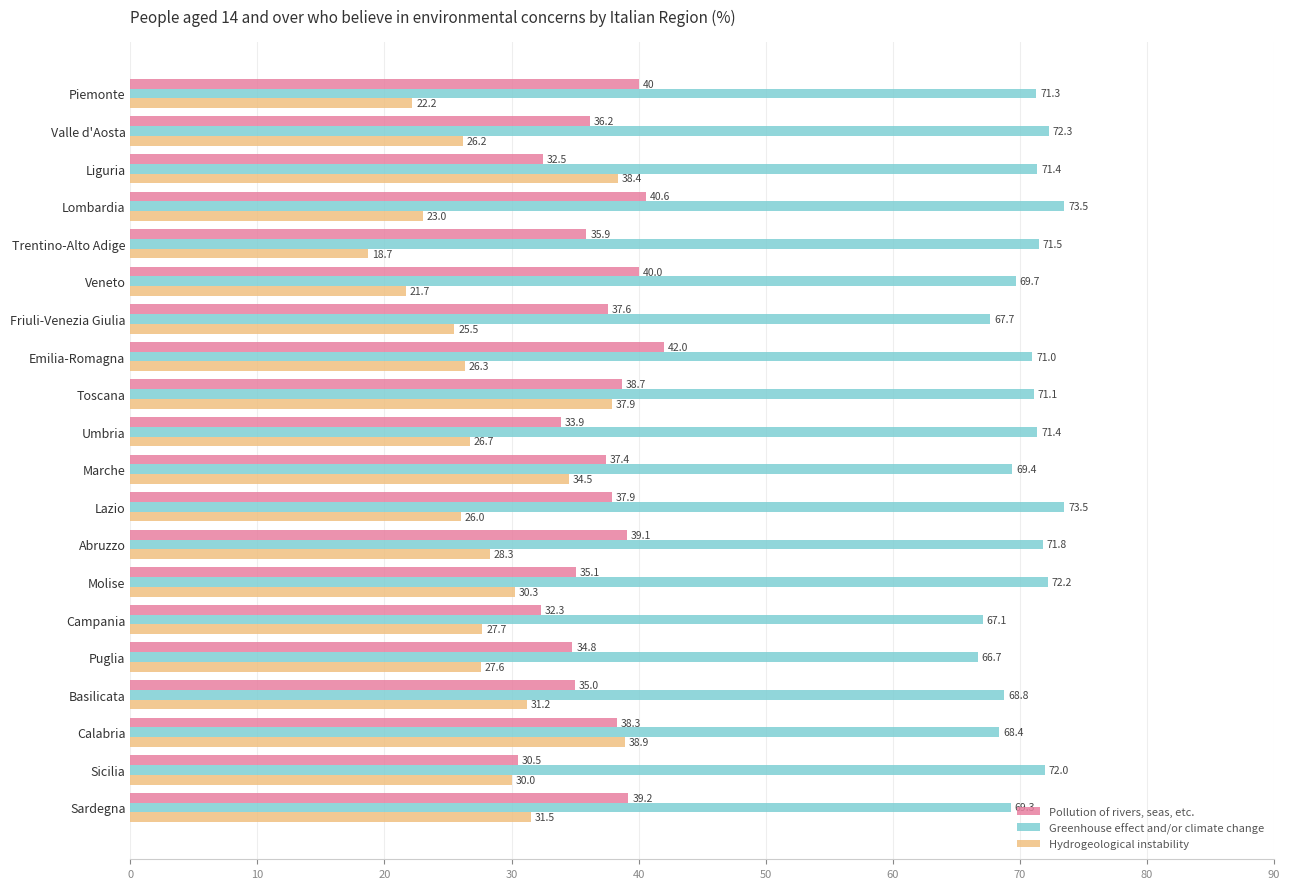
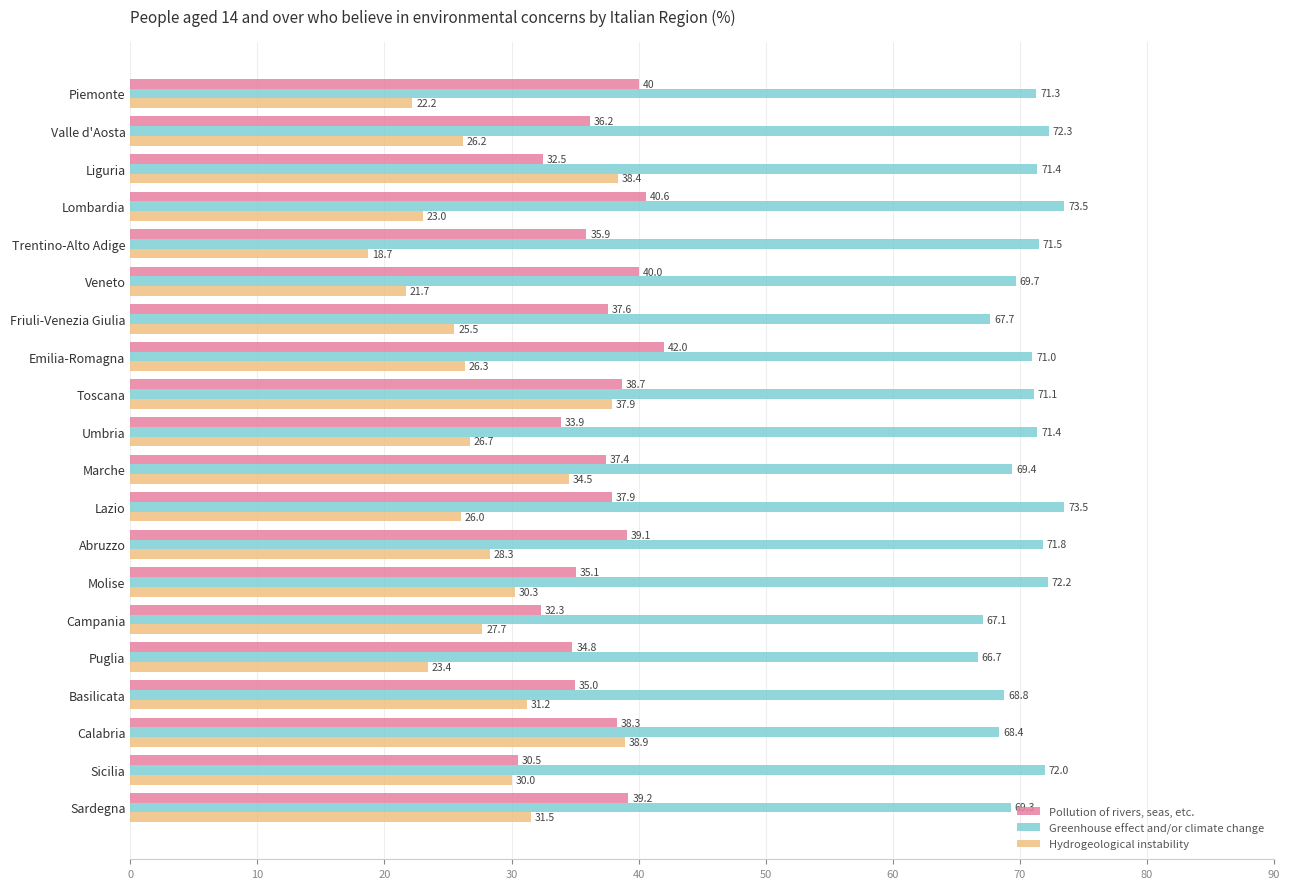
  {
    "Pollution of rivers, seas, etc.": {
      "Piemonte": 40,
      "Valle d'Aosta": 36.2,
      "Liguria": 32.5,
      "Lombardia": 40.6,
      "Trentino-Alto Adige": 35.9,
      "Veneto": 40.0,
      "Friuli-Venezia Giulia": 37.6,
      "Emilia-Romagna": 42.0,
      "Toscana": 38.7,
      "Umbria": 33.9,
      "Marche": 37.4,
      "Lazio": 37.9,
      "Abruzzo": 39.1,
      "Molise": 35.1,
      "Campania": 32.3,
      "Puglia": 34.8,
      "Basilicata": 35.0,
      "Calabria": 38.3,
      "Sicilia": 30.5,
      "Sardegna": 39.2
    },
    "Greenhouse effect and/or climate change": {
      "Piemonte": 71.3,
      "Valle d'Aosta": 72.3,
      "Liguria": 71.4,
      "Lombardia": 73.5,
      "Trentino-Alto Adige": 71.5,
      "Veneto": 69.7,
      "Friuli-Venezia Giulia": 67.7,
      "Emilia-Romagna": 71.0,
      "Toscana": 71.1,
      "Umbria": 71.4,
      "Marche": 69.4,
      "Lazio": 73.5,
      "Abruzzo": 71.8,
      "Molise": 72.2,
      "Campania": 67.1,
      "Puglia": 66.7,
      "Basilicata": 68.8,
      "Calabria": 68.4,
      "Sicilia": 72.0,
      "Sardegna": 69.3
    },
    "Hydrogeological instability": {
      "Piemonte": 22.2,
      "Valle d'Aosta": 26.2,
      "Liguria": 38.4,
      "Lombardia": 23.0,
      "Trentino-Alto Adige": 18.7,
      "Veneto": 21.7,
      "Friuli-Venezia Giulia": 25.5,
      "Emilia-Romagna": 26.3,
      "Toscana": 37.9,
      "Umbria": 26.7,
      "Marche": 34.5,
      "Lazio": 26.0,
      "Abruzzo": 28.3,
      "Molise": 30.3,
      "Campania": 27.7,
-     "Puglia": 27.6,
+     "Puglia": 23.4,
      "Basilicata": 31.2,
      "Calabria": 38.9,
      "Sicilia": 30.0,
      "Sardegna": 31.5
    }
  }
